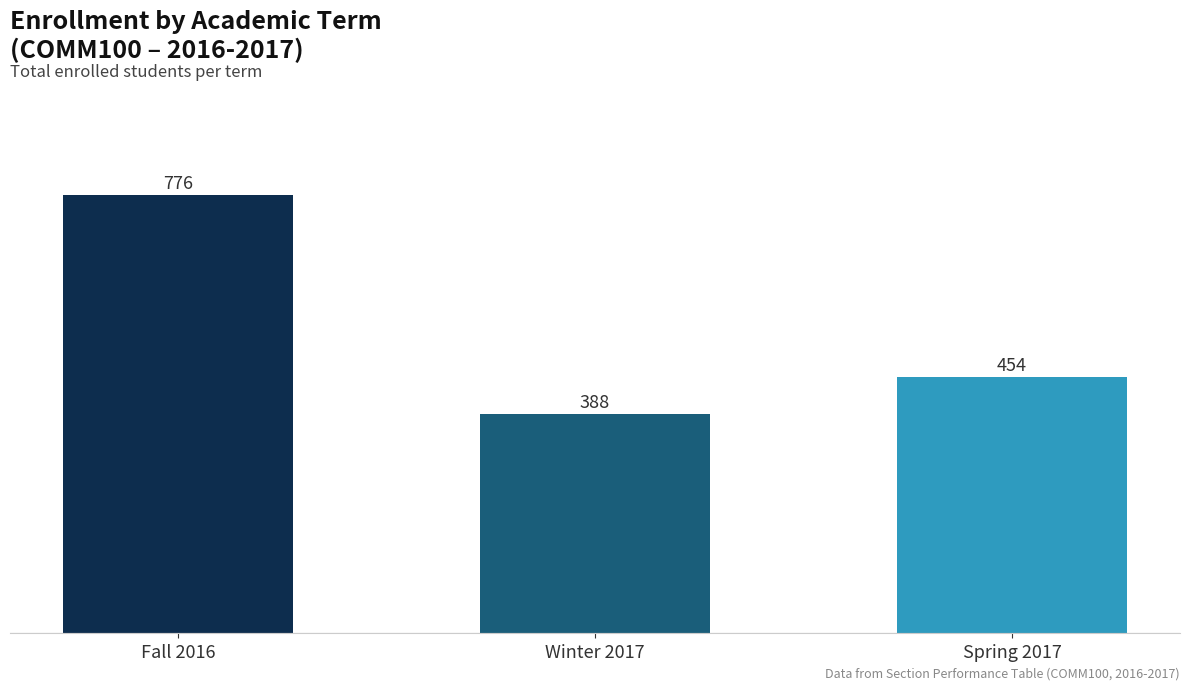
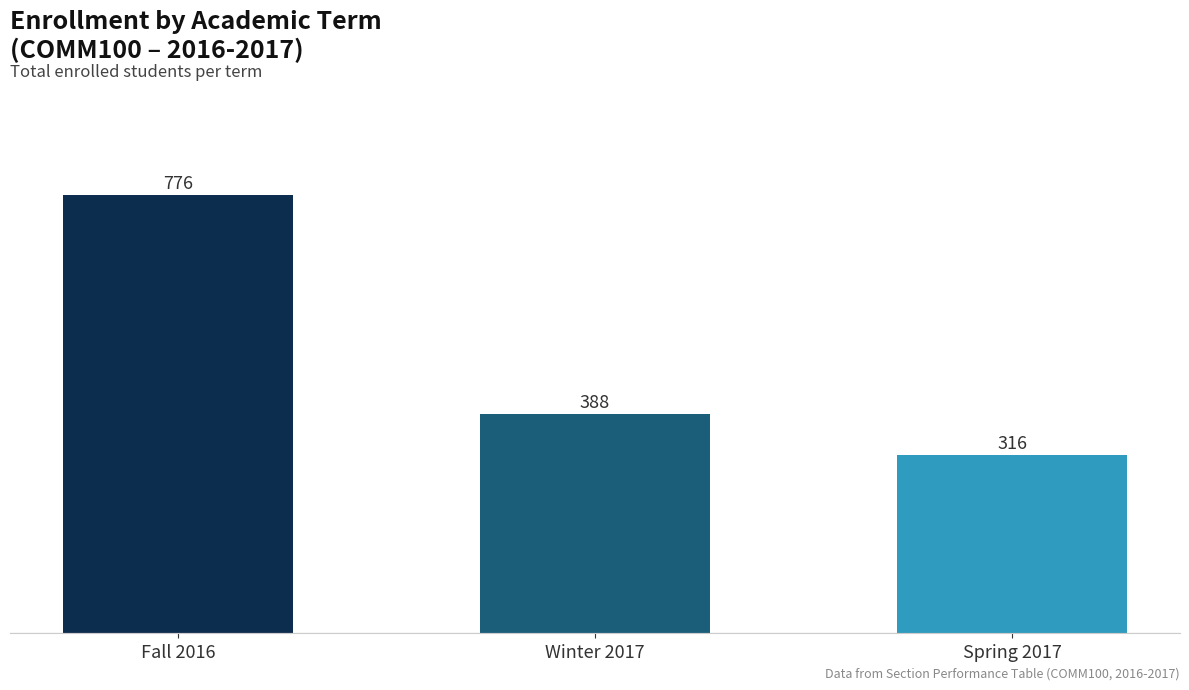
  {
    "Fall 2016": 776,
    "Winter 2017": 388,
-   "Spring 2017": 454
+   "Spring 2017": 316
  }
